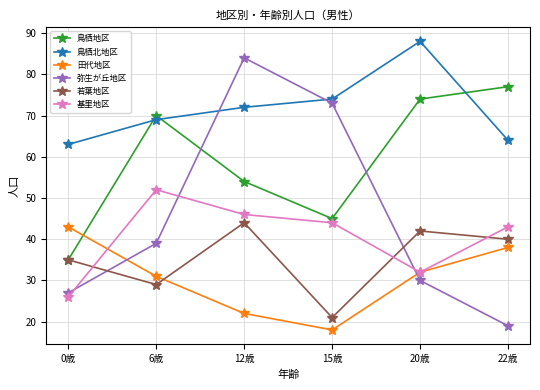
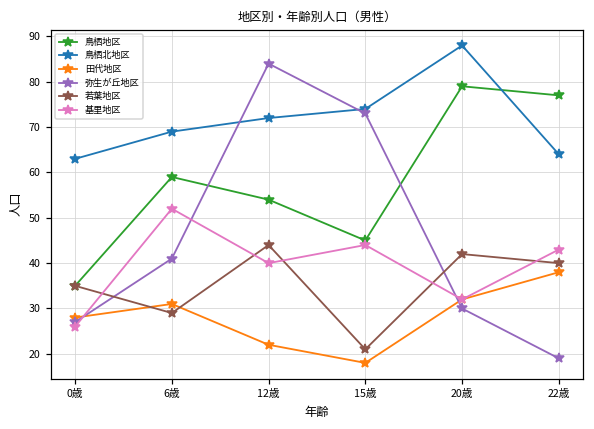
  {
    "鳥栖地区": {
-     "6歳": 70,
+     "6歳": 59,
      "12歳": 54,
      "15歳": 45,
-     "20歳": 74,
+     "20歳": 79,
      "22歳": 77
    },
    "鳥栖北地区": {
      "0歳": 63,
      "6歳": 69,
      "12歳": 72,
      "15歳": 74,
      "20歳": 88,
      "22歳": 64
    },
    "田代地区": {
-     "0歳": 43,
+     "0歳": 28,
      "6歳": 31,
      "12歳": 22,
      "15歳": 18,
      "22歳": 38
    },
    "弥生が丘地区": {
      "0歳": 27,
-     "6歳": 39,
+     "6歳": 41,
      "12歳": 84,
      "15歳": 73,
      "20歳": 30,
      "22歳": 19
    },
    "若葉地区": {
      "6歳": 29,
      "12歳": 44,
      "15歳": 21,
      "20歳": 42,
      "22歳": 40
    },
    "基里地区": {
      "0歳": 26,
      "6歳": 52,
-     "12歳": 46,
+     "12歳": 40,
      "15歳": 44,
      "22歳": 43
    }
  }
